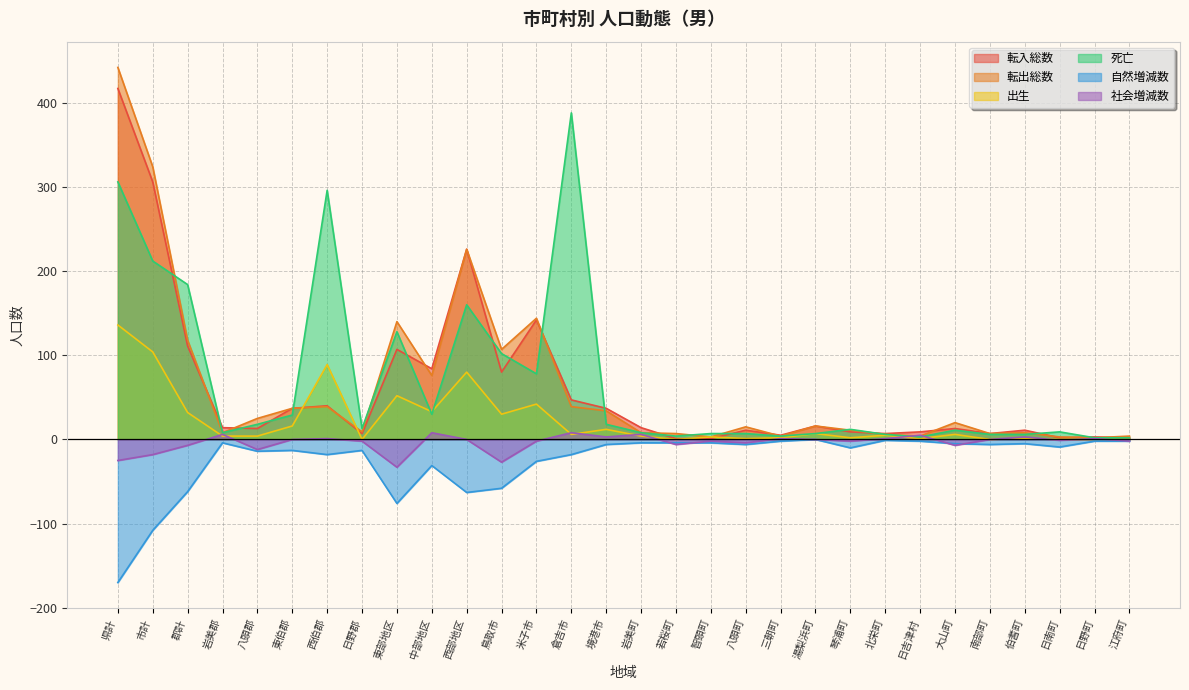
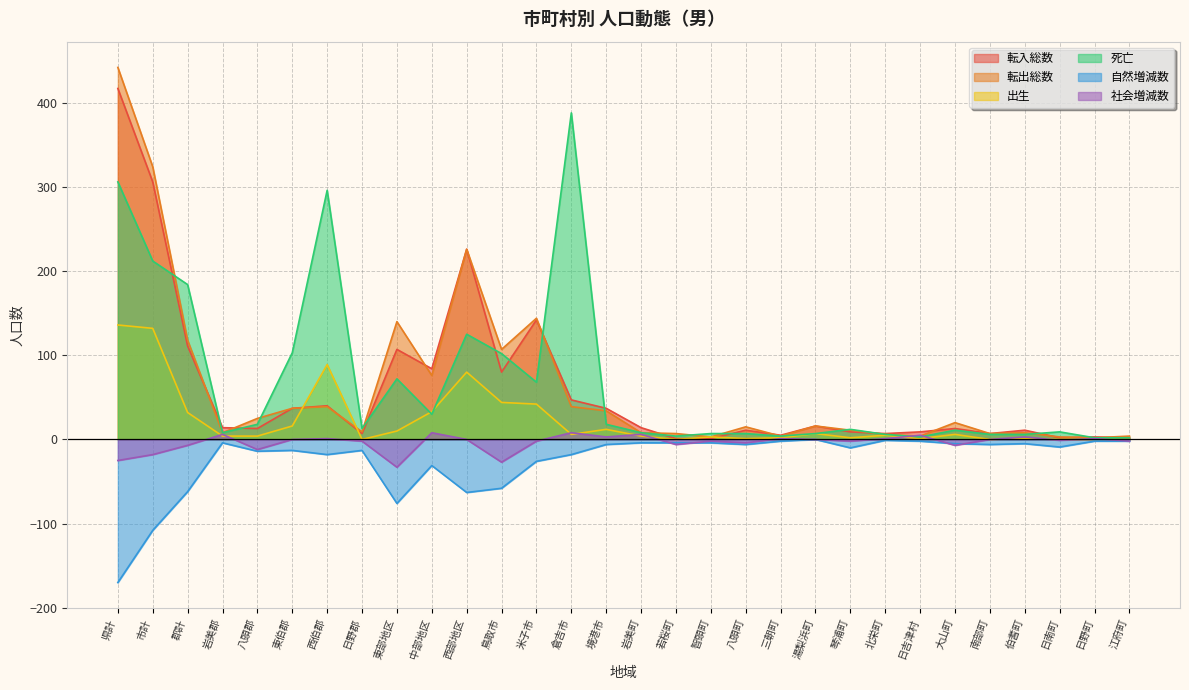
  {
    "出生": {
      "県計": 140,
-     "市計": 100,
+     "市計": 130,
      "郡計": 30,
      "八頭郡": 0,
      "東伯郡": 20,
      "西伯郡": 90,
-     "東部地区": 50,
+     "東部地区": 10,
      "西部地区": 80,
-     "鳥取市": 30,
+     "鳥取市": 40,
      "米子市": 40,
      "境港市": 10,
      "大山町": 10
    },
    "死亡": {
      "県計": 310,
      "市計": 210,
      "郡計": 180,
      "八頭郡": 20,
-     "東伯郡": 30,
+     "東伯郡": 100,
      "西伯郡": 300,
      "日野郡": 10,
-     "東部地区": 130,
-     "西部地区": 160,
+     "東部地区": 70,
+     "西部地区": 130,
      "鳥取市": 100,
-     "米子市": 80,
+     "米子市": 70,
      "倉吉市": 390,
      "境港市": 20,
      "智頭町": 10,
      "八頭町": 10,
      "日南町": 10
    }
  }
